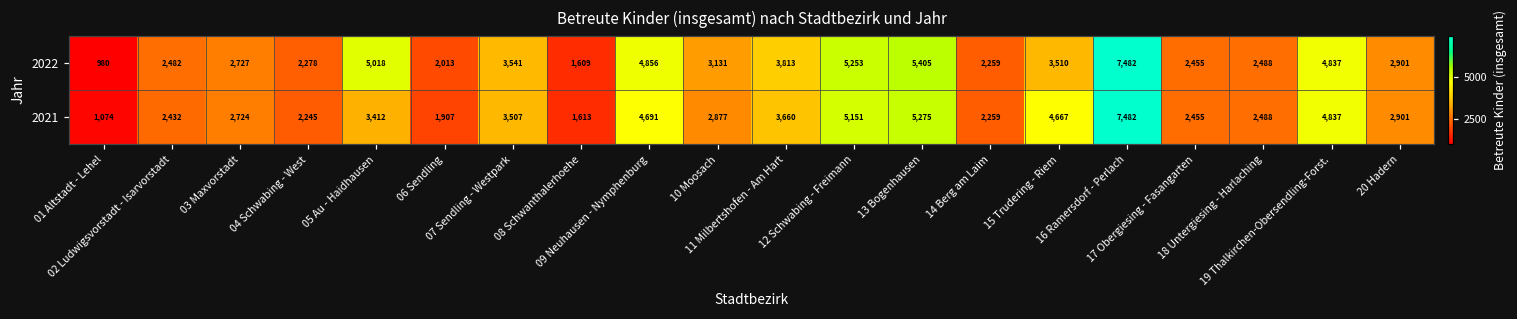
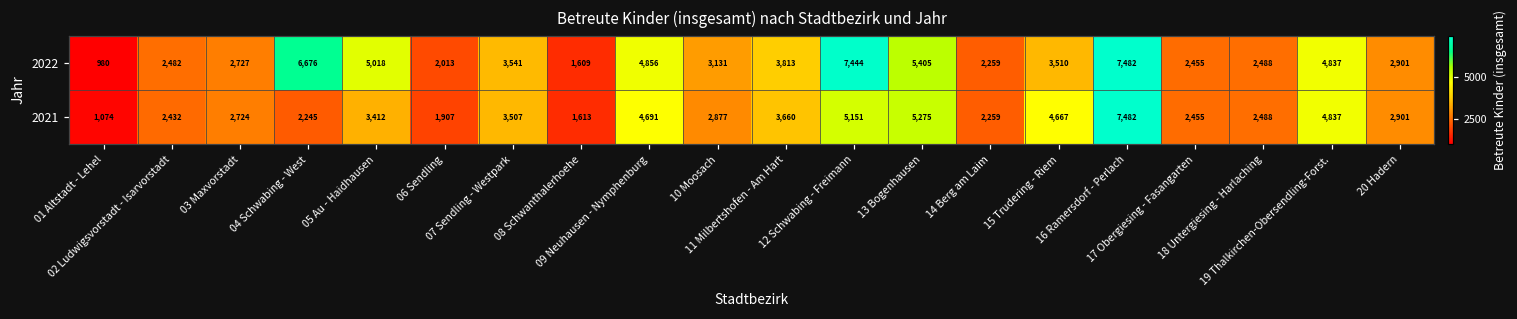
  {
    "2022": {
      "01 Altstadt - Lehel": "980",
      "02 Ludwigsvorstadt - Isarvorstadt": "2,482",
      "03 Maxvorstadt": "2,727",
-     "04 Schwabing - West": "2,278",
+     "04 Schwabing - West": "6,676",
      "05 Au - Haidhausen": "5,018",
      "06 Sendling": "2,013",
      "07 Sendling - Westpark": "3,541",
      "08 Schwanthalerhoehe": "1,609",
      "09 Neuhausen - Nymphenburg": "4,856",
      "10 Moosach": "3,131",
      "11 Milbertshofen - Am Hart": "3,813",
-     "12 Schwabing - Freimann": "5,253",
+     "12 Schwabing - Freimann": "7,444",
      "13 Bogenhausen": "5,405",
      "14 Berg am Laim": "2,259",
      "15 Trudering - Riem": "3,510",
      "16 Ramersdorf - Perlach": "7,482",
      "17 Obergiesing - Fasangarten": "2,455",
      "18 Untergiesing - Harlaching": "2,488",
      "19 Thalkirchen-Obersendling-Forst.": "4,837",
      "20 Hadern": "2,901"
    },
    "2021": {
      "01 Altstadt - Lehel": "1,074",
      "02 Ludwigsvorstadt - Isarvorstadt": "2,432",
      "03 Maxvorstadt": "2,724",
      "04 Schwabing - West": "2,245",
      "05 Au - Haidhausen": "3,412",
      "06 Sendling": "1,907",
      "07 Sendling - Westpark": "3,507",
      "08 Schwanthalerhoehe": "1,613",
      "09 Neuhausen - Nymphenburg": "4,691",
      "10 Moosach": "2,877",
      "11 Milbertshofen - Am Hart": "3,660",
      "12 Schwabing - Freimann": "5,151",
      "13 Bogenhausen": "5,275",
      "14 Berg am Laim": "2,259",
      "15 Trudering - Riem": "4,667",
      "16 Ramersdorf - Perlach": "7,482",
      "17 Obergiesing - Fasangarten": "2,455",
      "18 Untergiesing - Harlaching": "2,488",
      "19 Thalkirchen-Obersendling-Forst.": "4,837",
      "20 Hadern": "2,901"
    }
  }
